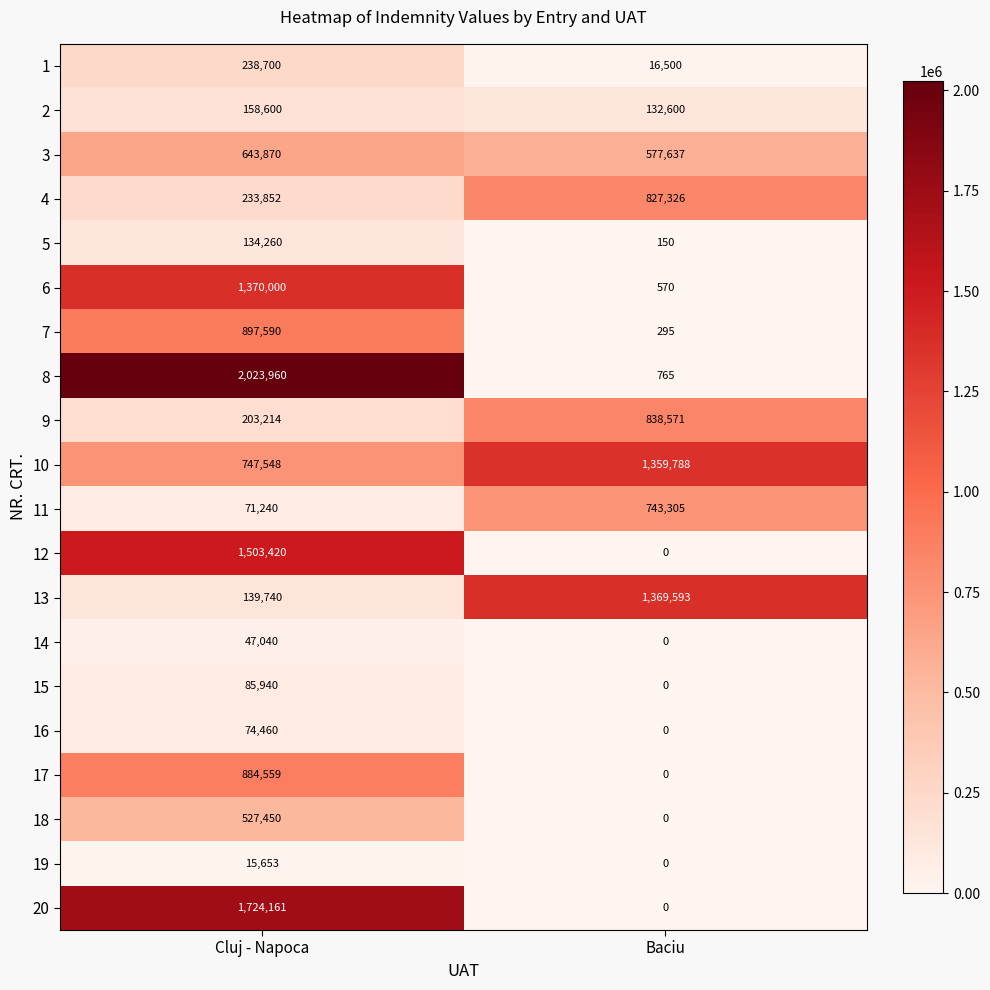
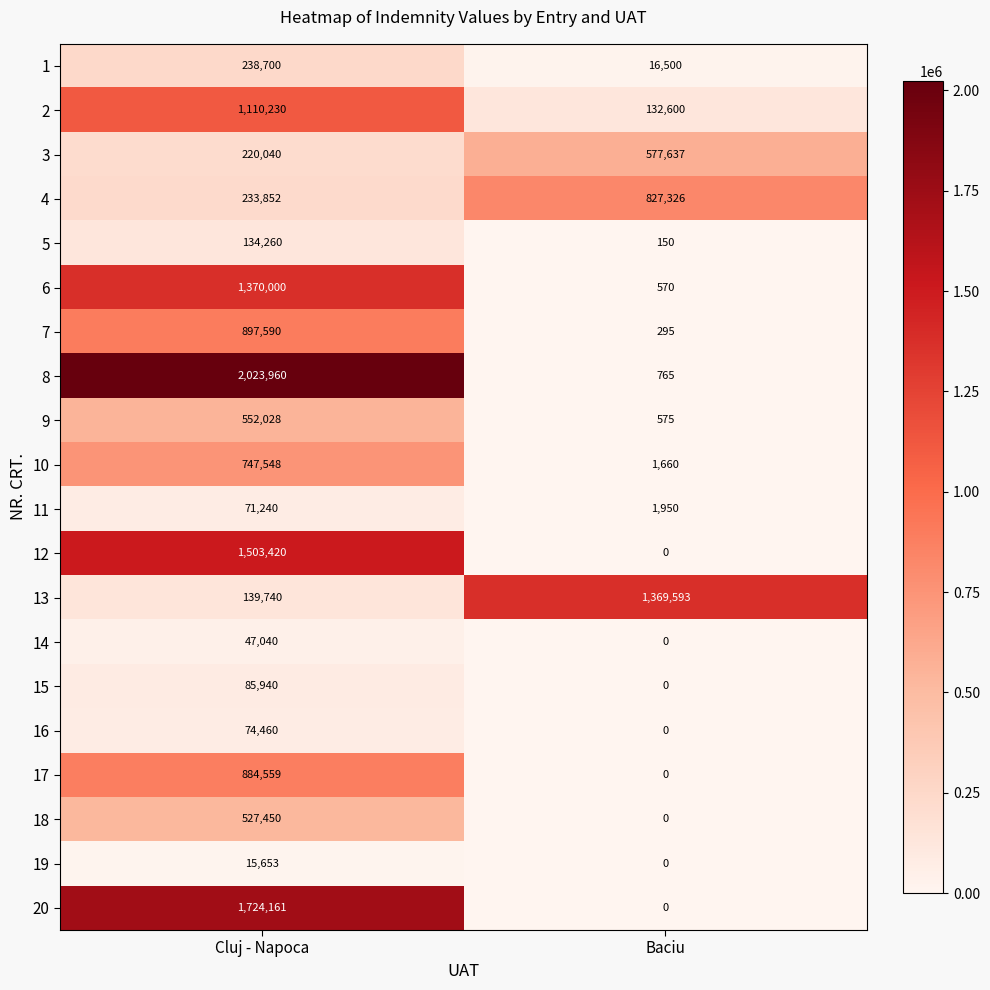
  {
    "1": {
      "Cluj - Napoca": "238,700",
      "Baciu": "16,500"
    },
    "2": {
-     "Cluj - Napoca": "158,600",
+     "Cluj - Napoca": "1,110,230",
      "Baciu": "132,600"
    },
    "3": {
-     "Cluj - Napoca": "643,870",
+     "Cluj - Napoca": "220,040",
      "Baciu": "577,637"
    },
    "4": {
      "Cluj - Napoca": "233,852",
      "Baciu": "827,326"
    },
    "5": {
      "Cluj - Napoca": "134,260",
      "Baciu": "150"
    },
    "6": {
      "Cluj - Napoca": "1,370,000",
      "Baciu": "570"
    },
    "7": {
      "Cluj - Napoca": "897,590",
      "Baciu": "295"
    },
    "8": {
      "Cluj - Napoca": "2,023,960",
      "Baciu": "765"
    },
    "9": {
-     "Cluj - Napoca": "203,214",
-     "Baciu": "838,571"
+     "Cluj - Napoca": "552,028",
+     "Baciu": "575"
    },
    "10": {
      "Cluj - Napoca": "747,548",
-     "Baciu": "1,359,788"
+     "Baciu": "1,660"
    },
    "11": {
      "Cluj - Napoca": "71,240",
-     "Baciu": "743,305"
+     "Baciu": "1,950"
    },
    "12": {
      "Cluj - Napoca": "1,503,420",
      "Baciu": "0"
    },
    "13": {
      "Cluj - Napoca": "139,740",
      "Baciu": "1,369,593"
    },
    "14": {
      "Cluj - Napoca": "47,040",
      "Baciu": "0"
    },
    "15": {
      "Cluj - Napoca": "85,940",
      "Baciu": "0"
    },
    "16": {
      "Cluj - Napoca": "74,460",
      "Baciu": "0"
    },
    "17": {
      "Cluj - Napoca": "884,559",
      "Baciu": "0"
    },
    "18": {
      "Cluj - Napoca": "527,450",
      "Baciu": "0"
    },
    "19": {
      "Cluj - Napoca": "15,653",
      "Baciu": "0"
    },
    "20": {
      "Cluj - Napoca": "1,724,161",
      "Baciu": "0"
    }
  }
